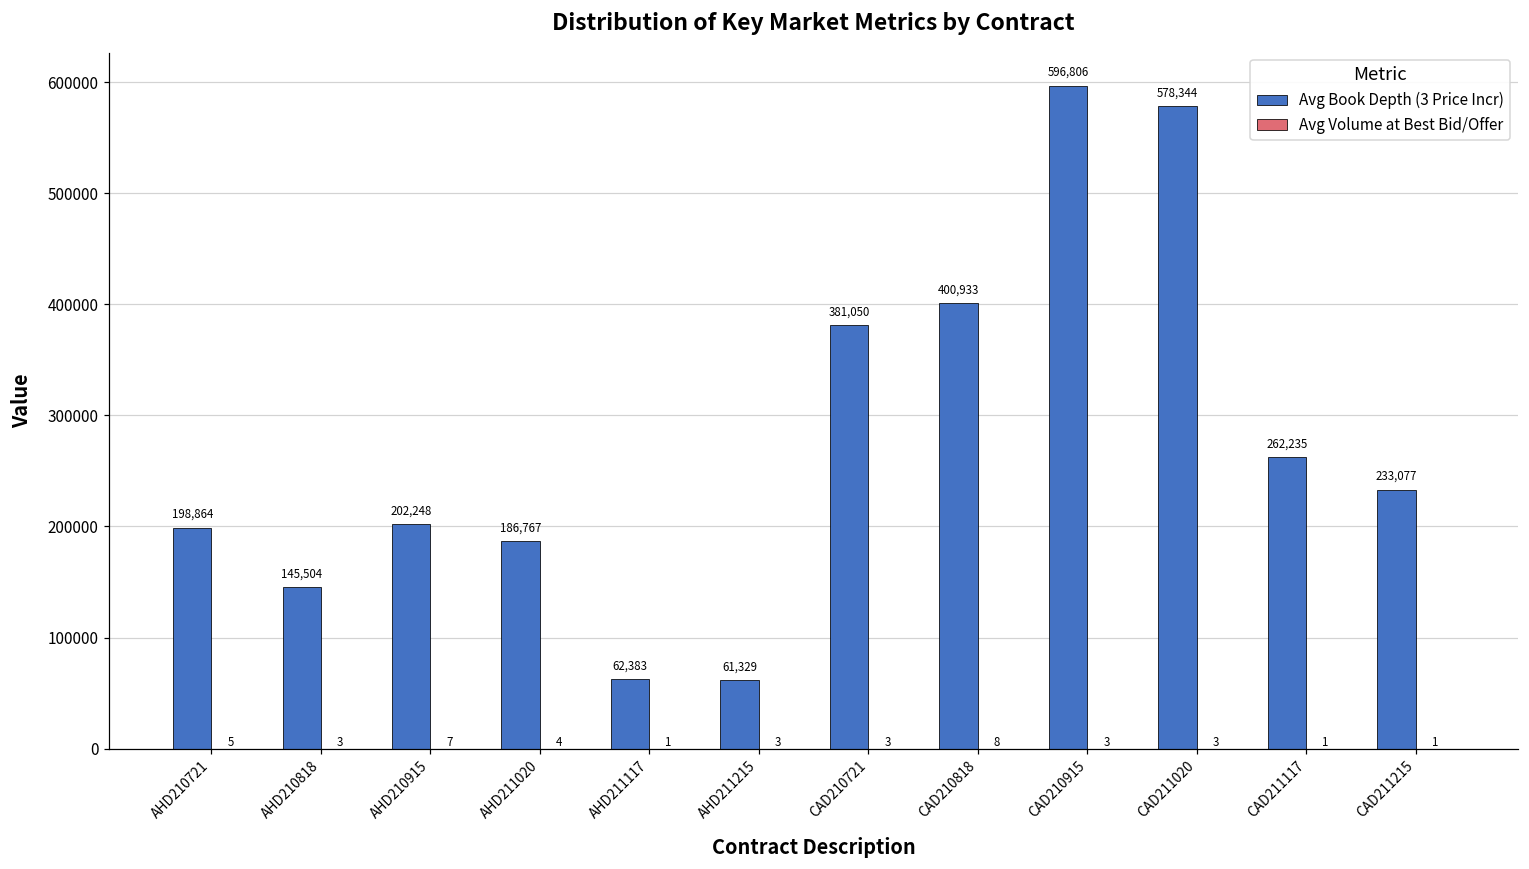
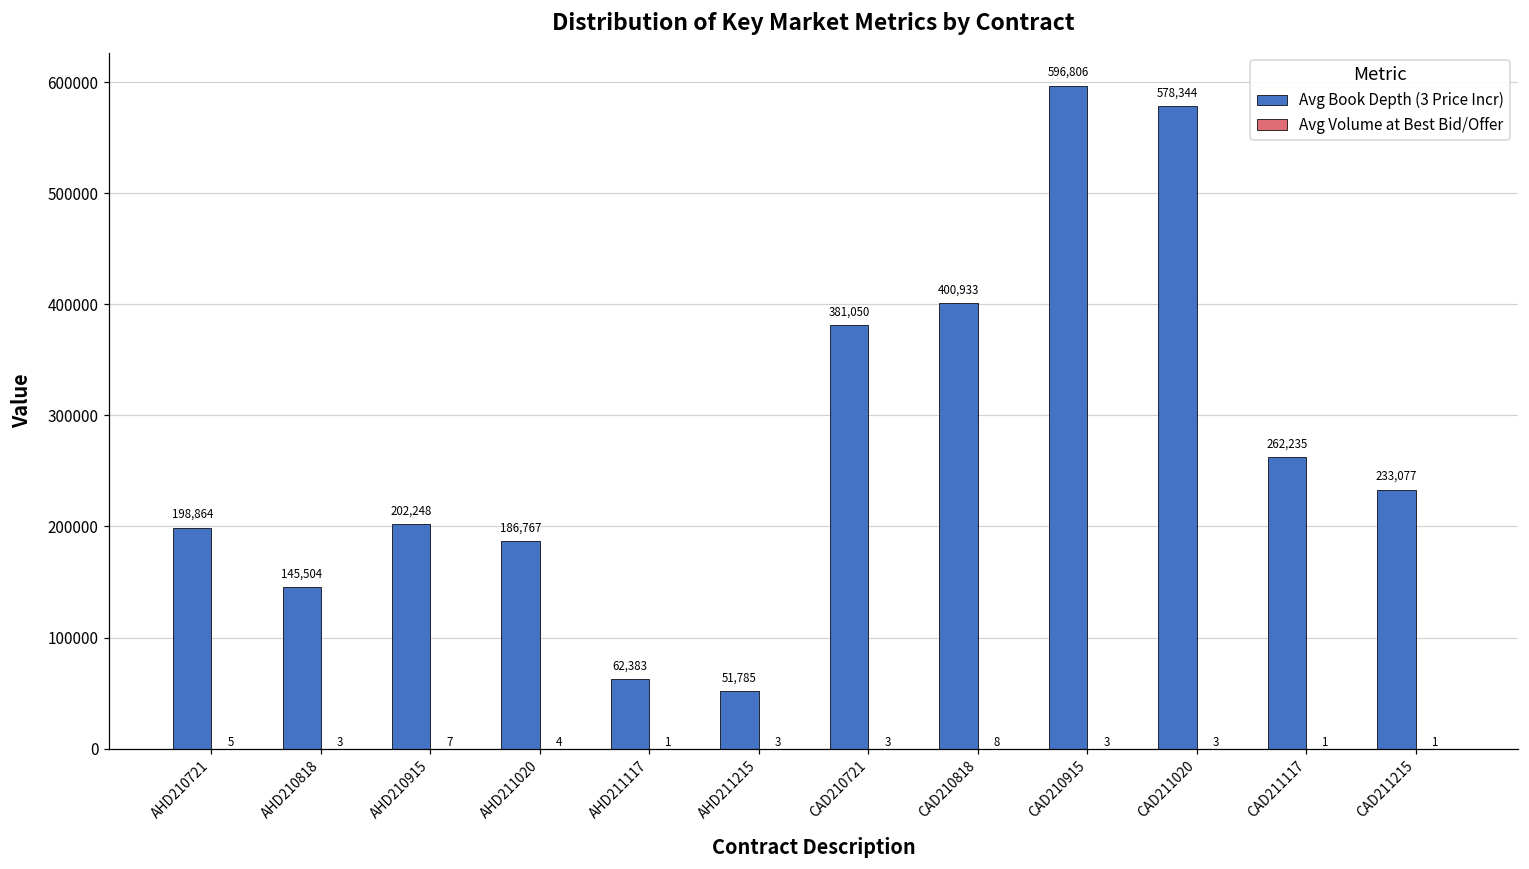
  {
    "Avg Book Depth (3 Price Incr)": {
      "AHD210721": "198,864",
      "AHD210818": "145,504",
      "AHD210915": "202,248",
      "AHD211020": "186,767",
      "AHD211117": "62,383",
-     "AHD211215": "61,329",
+     "AHD211215": "51,785",
      "CAD210721": "381,050",
      "CAD210818": "400,933",
      "CAD210915": "596,806",
      "CAD211020": "578,344",
      "CAD211117": "262,235",
      "CAD211215": "233,077"
    },
    "Avg Volume at Best Bid/Offer": {
      "AHD210721": "5",
      "AHD210818": "3",
      "AHD210915": "7",
      "AHD211020": "4",
      "AHD211117": "1",
      "AHD211215": "3",
      "CAD210721": "3",
      "CAD210818": "8",
      "CAD210915": "3",
      "CAD211020": "3",
      "CAD211117": "1",
      "CAD211215": "1"
    }
  }
